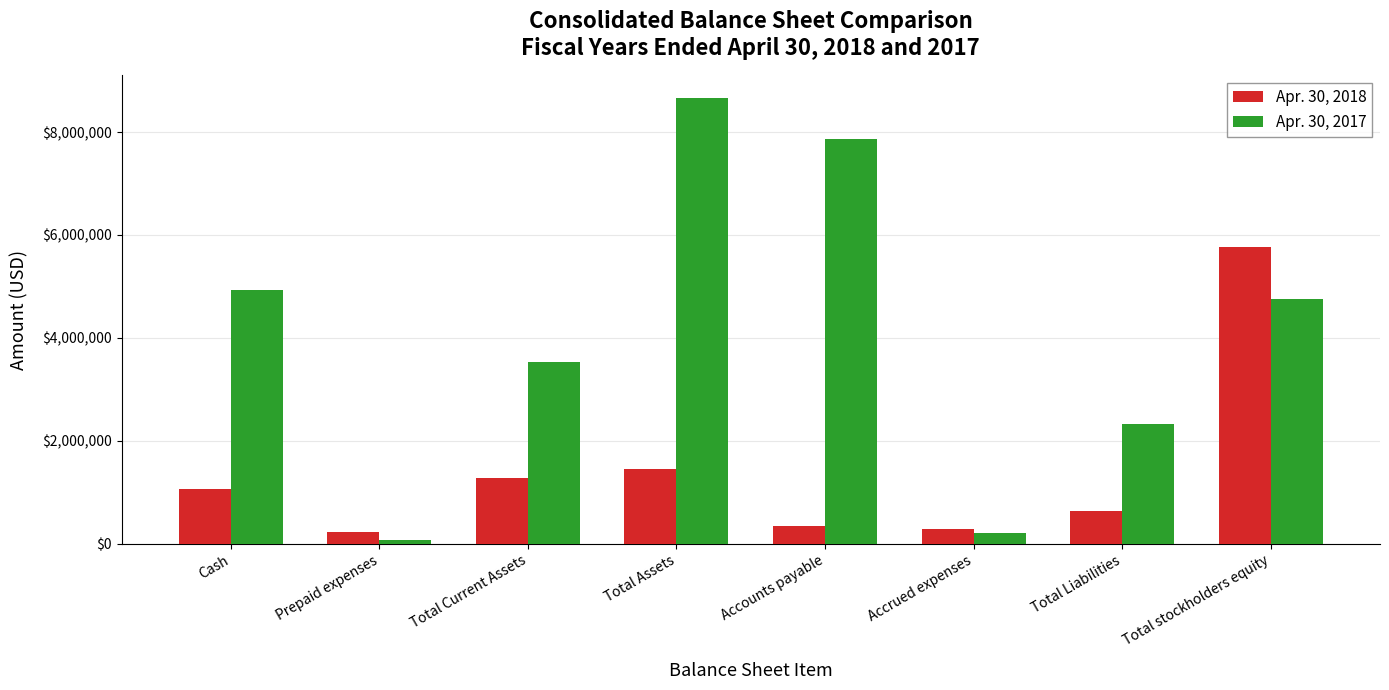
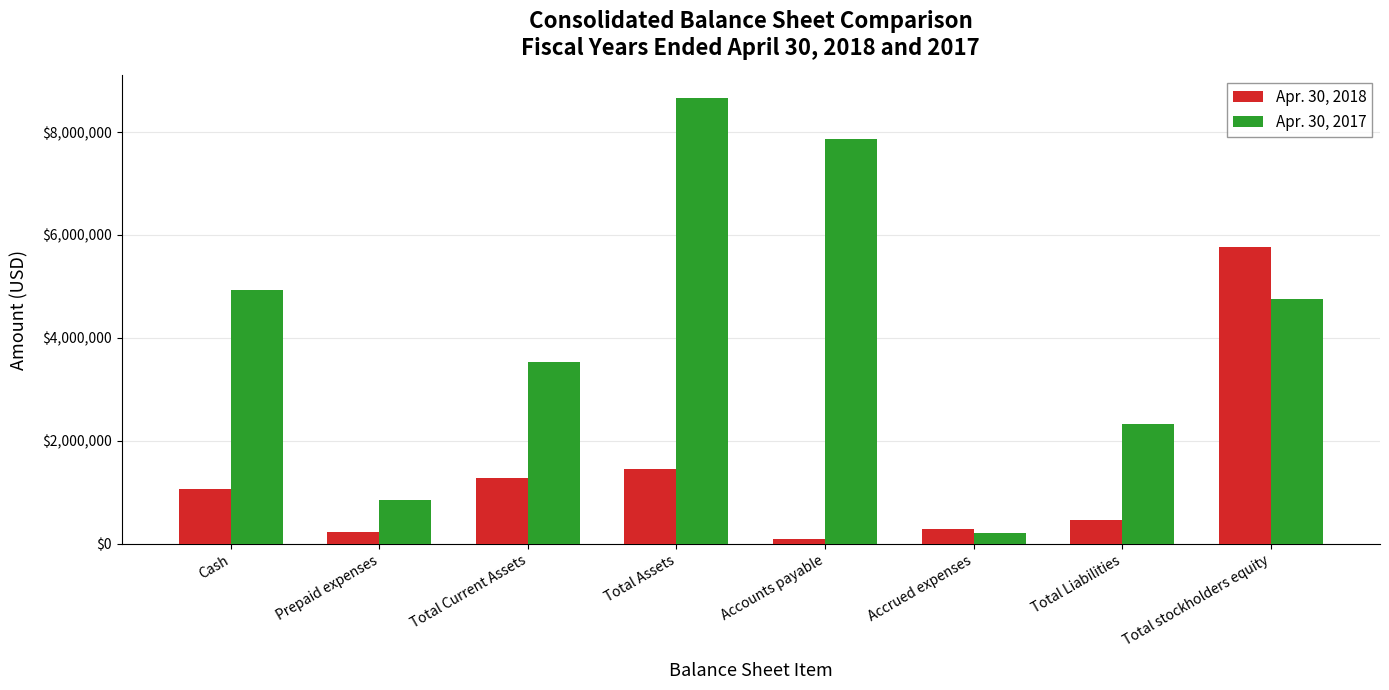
  {
    "Apr. 30, 2018": {
      "Cash": "$1,100,000",
      "Prepaid expenses": "$200,000",
      "Total Current Assets": "$1,300,000",
      "Total Assets": "$1,500,000",
-     "Accounts payable": "$400,000",
+     "Accounts payable": "$100,000",
      "Accrued expenses": "$300,000",
-     "Total Liabilities": "$600,000",
+     "Total Liabilities": "$500,000",
      "Total stockholders equity": "$5,800,000"
    },
    "Apr. 30, 2017": {
      "Cash": "$4,900,000",
-     "Prepaid expenses": "$100,000",
+     "Prepaid expenses": "$800,000",
      "Total Current Assets": "$3,500,000",
      "Total Assets": "$8,700,000",
      "Accounts payable": "$7,900,000",
      "Accrued expenses": "$200,000",
      "Total Liabilities": "$2,300,000",
      "Total stockholders equity": "$4,800,000"
    }
  }
